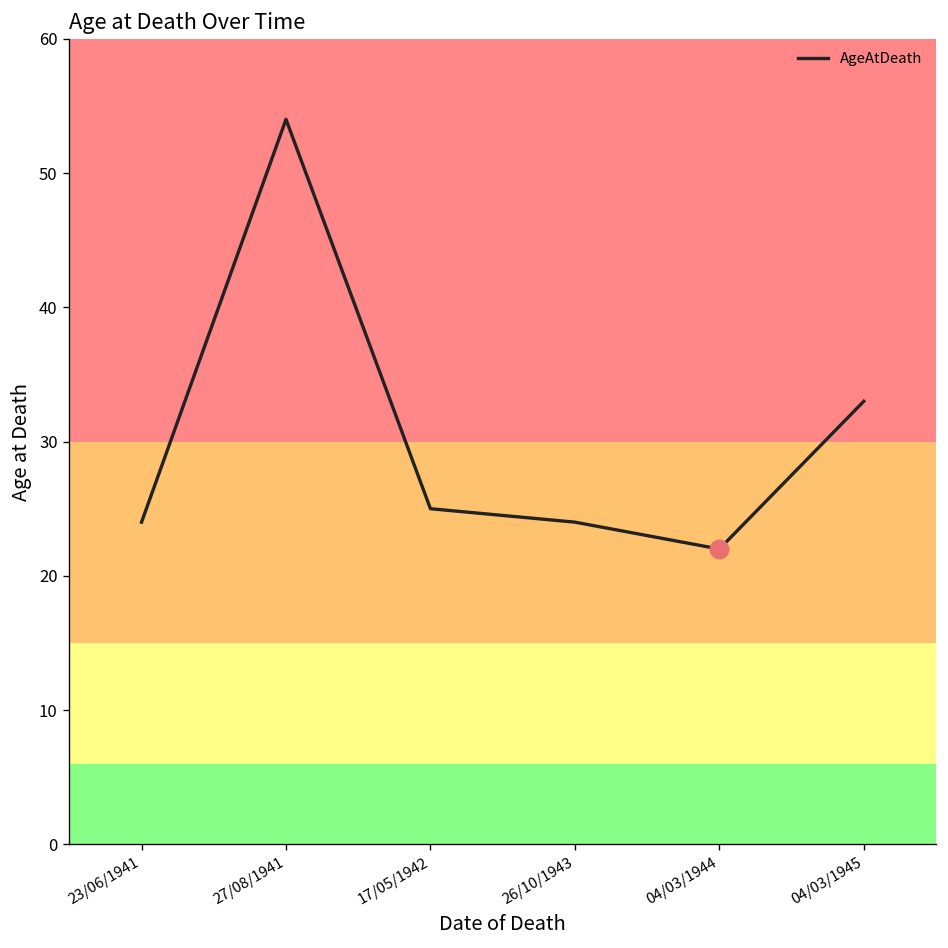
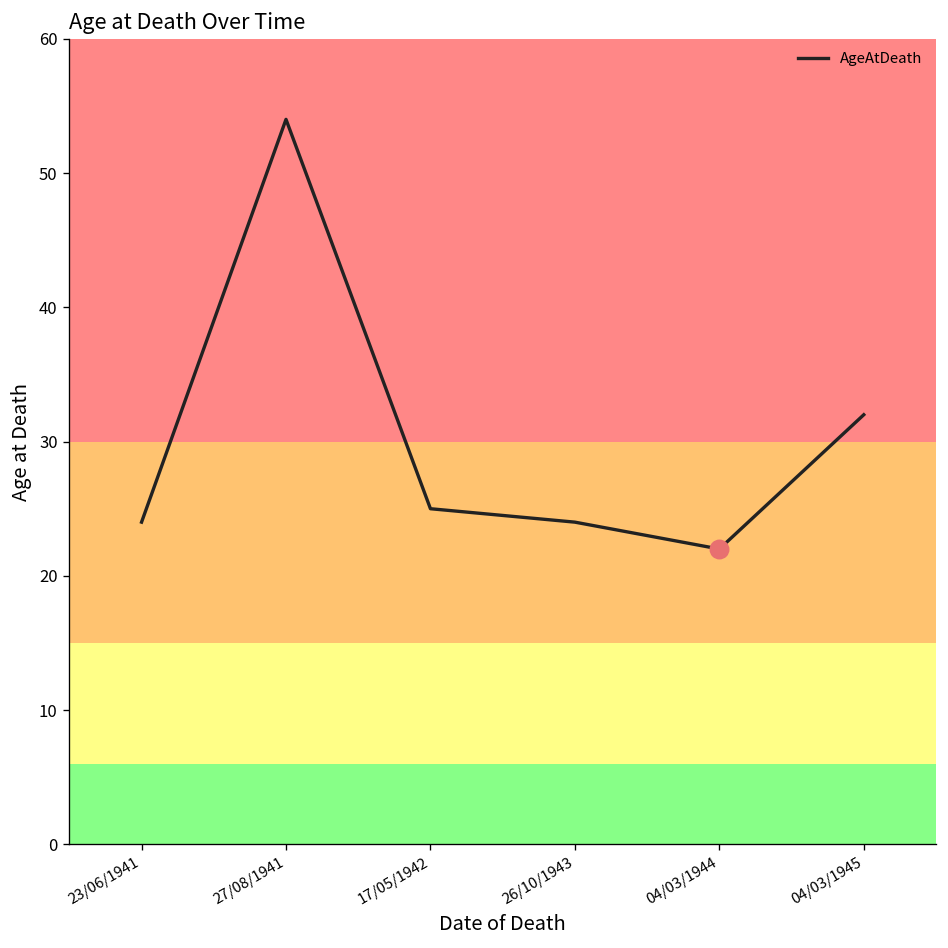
  {
    "AgeAtDeath": {
      "23/06/1941": 24,
      "27/08/1941": 54,
      "17/05/1942": 25,
      "26/10/1943": 24,
-     "04/03/1945": 33
+     "04/03/1945": 32
    }
  }
